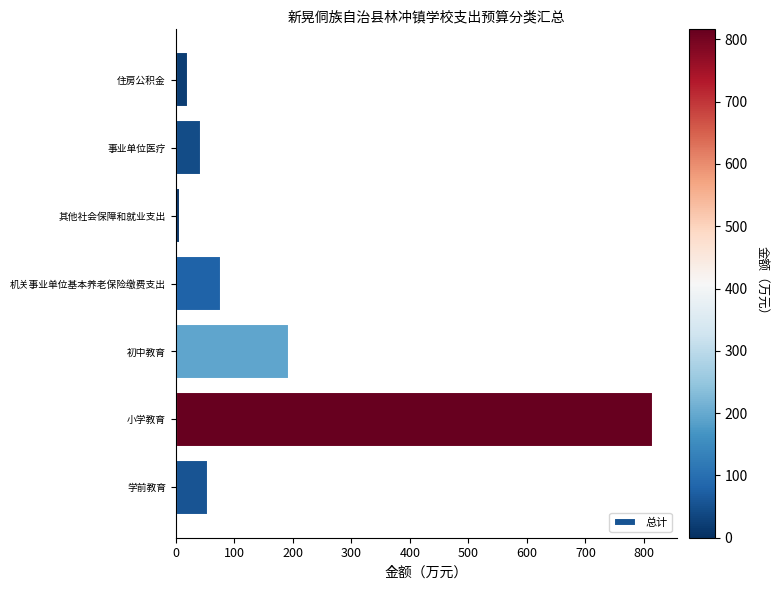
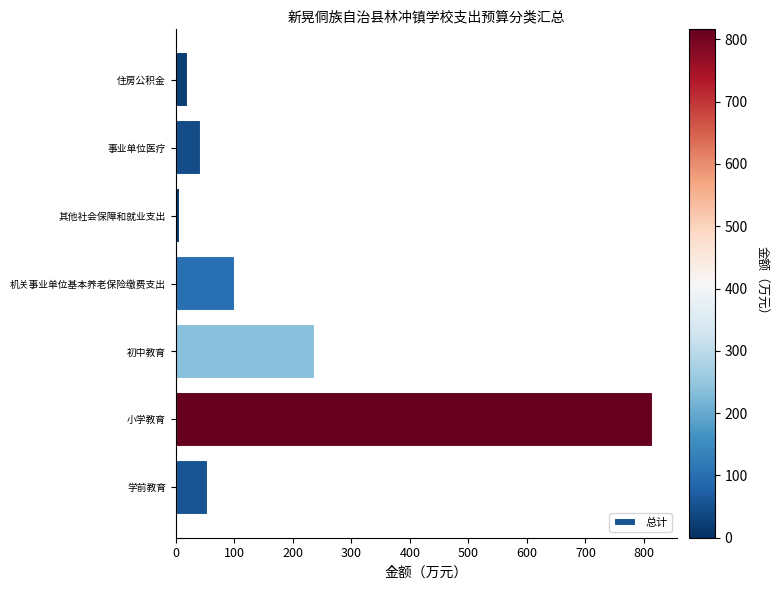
  {
    "住房公积金": 20,
    "事业单位医疗": 40,
    "其他社会保障和就业支出": 10,
-   "机关事业单位基本养老保险缴费支出": 80,
-   "初中教育": 190,
+   "机关事业单位基本养老保险缴费支出": 100,
+   "初中教育": 240,
    "小学教育": 820,
    "学前教育": 50
  }
